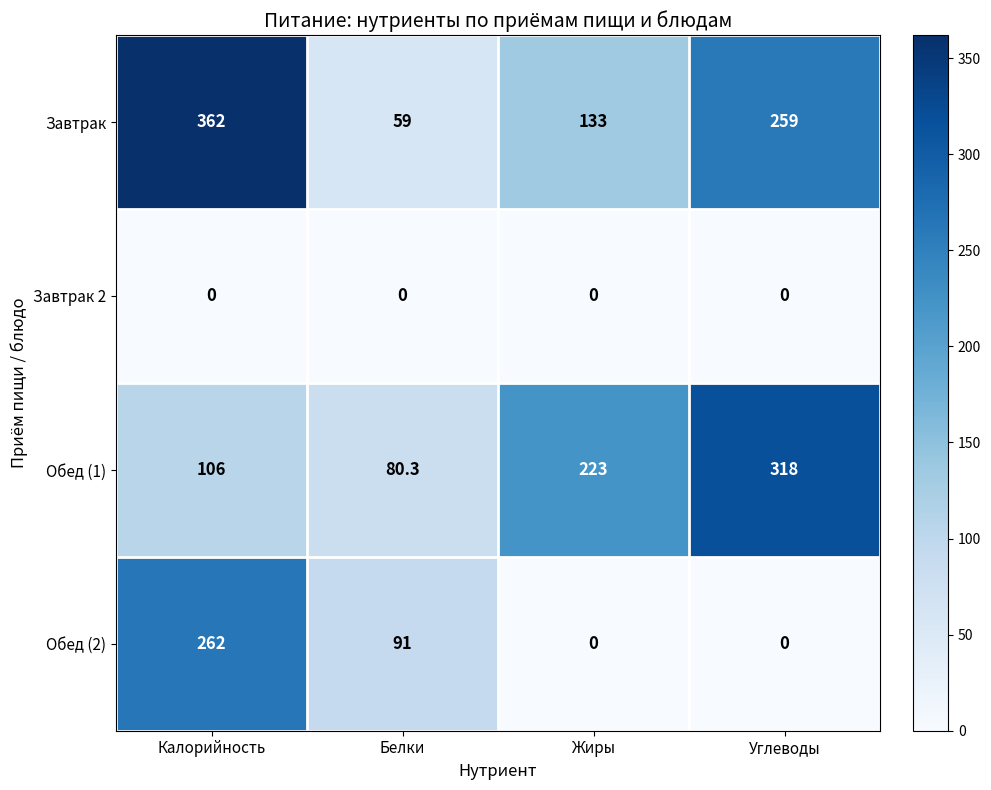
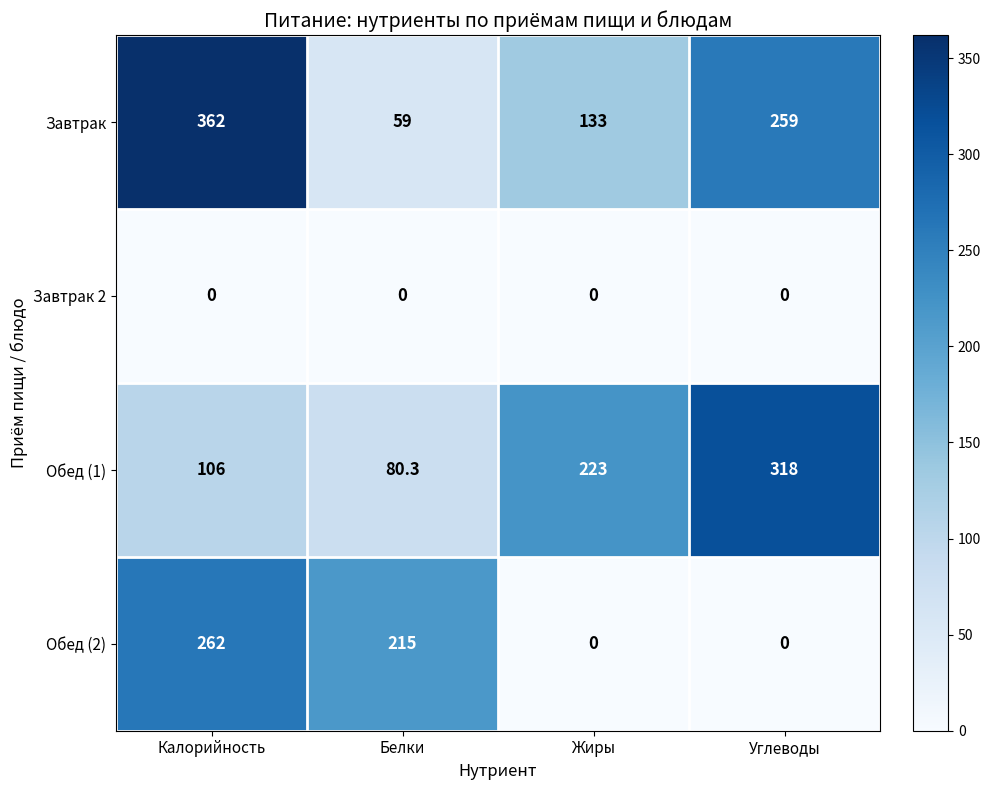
  {
    "Завтрак": {
      "Калорийность": 362,
      "Белки": 59,
      "Жиры": 133,
      "Углеводы": 259
    },
    "Завтрак 2": {
      "Калорийность": 0,
      "Белки": 0,
      "Жиры": 0,
      "Углеводы": 0
    },
    "Обед (1)": {
      "Калорийность": 106,
      "Белки": 80.3,
      "Жиры": 223,
      "Углеводы": 318
    },
    "Обед (2)": {
      "Калорийность": 262,
-     "Белки": 91,
+     "Белки": 215,
      "Жиры": 0,
      "Углеводы": 0
    }
  }
